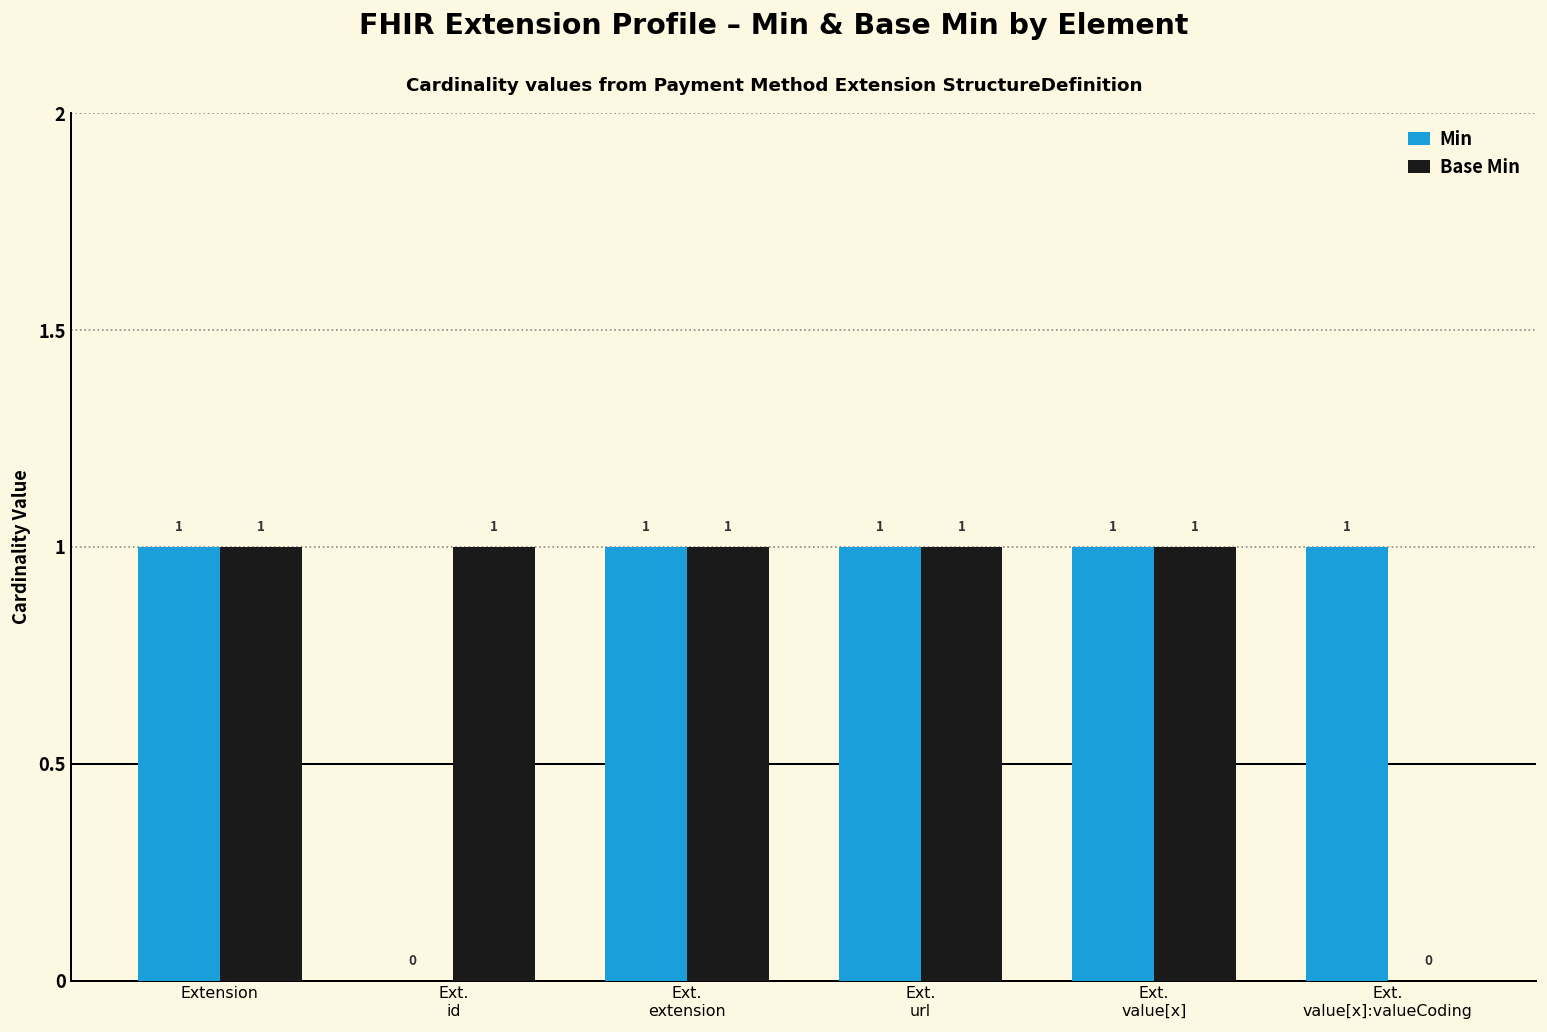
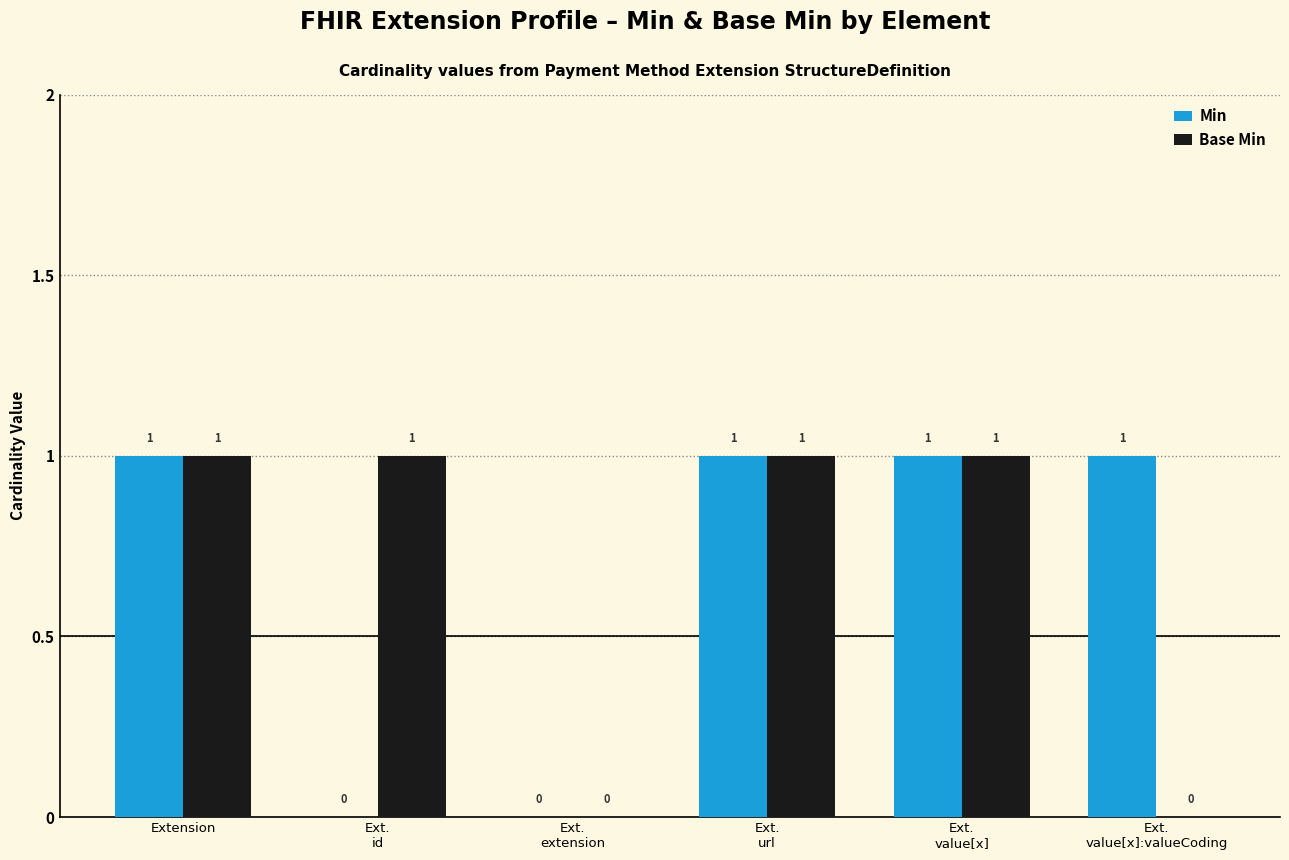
  {
    "Min": {
      "Extension": 1,
      "Ext. id": 0,
-     "Ext. extension": 1,
+     "Ext. extension": 0,
      "Ext. url": 1,
      "Ext. value[x]": 1,
      "Ext. value[x]:valueCoding": 1
    },
    "Base Min": {
      "Extension": 1,
      "Ext. id": 1,
-     "Ext. extension": 1,
+     "Ext. extension": 0,
      "Ext. url": 1,
      "Ext. value[x]": 1,
      "Ext. value[x]:valueCoding": 0
    }
  }
